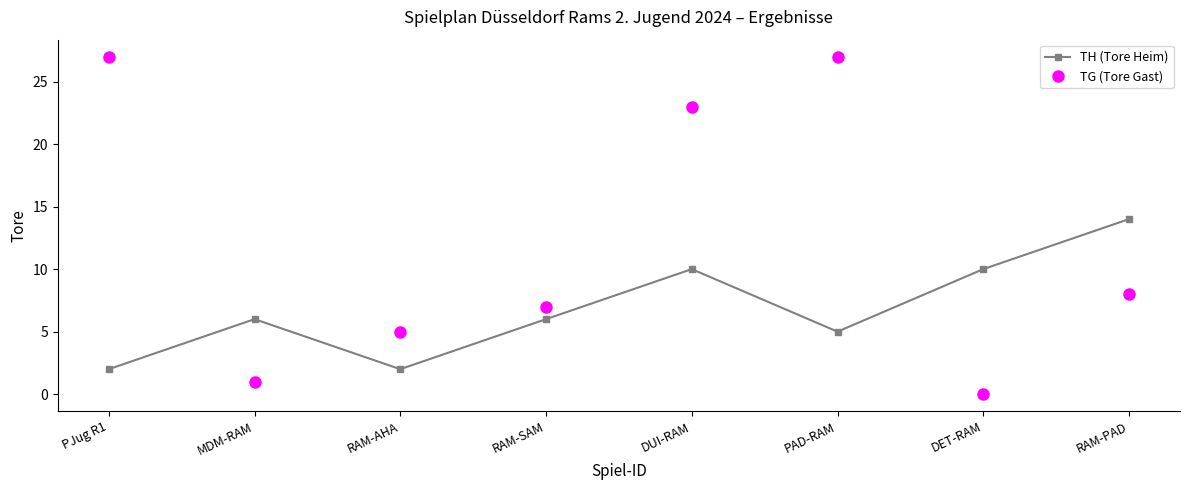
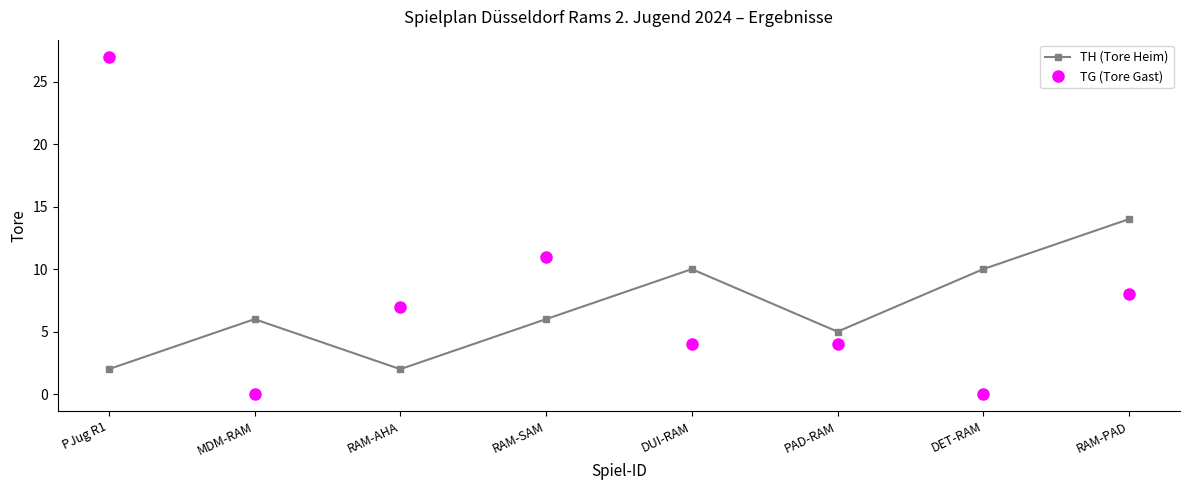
  {
    "TH (Tore Heim)": {
      "PJug R1": 2,
      "MDM-RAM": 6,
      "RAM-AHA": 2,
      "RAM-SAM": 6,
      "DUI-RAM": 10,
      "PAD-RAM": 5,
      "DET-RAM": 10,
      "RAM-PAD": 14
    },
    "TG (Tore Gast)": {
      "PJug R1": 27,
-     "MDM-RAM": 1,
-     "RAM-AHA": 5,
-     "RAM-SAM": 7,
-     "DUI-RAM": 23,
-     "PAD-RAM": 27,
+     "MDM-RAM": 0,
+     "RAM-AHA": 7,
+     "RAM-SAM": 11,
+     "DUI-RAM": 4,
+     "PAD-RAM": 4,
      "DET-RAM": 0,
      "RAM-PAD": 8
    }
  }
